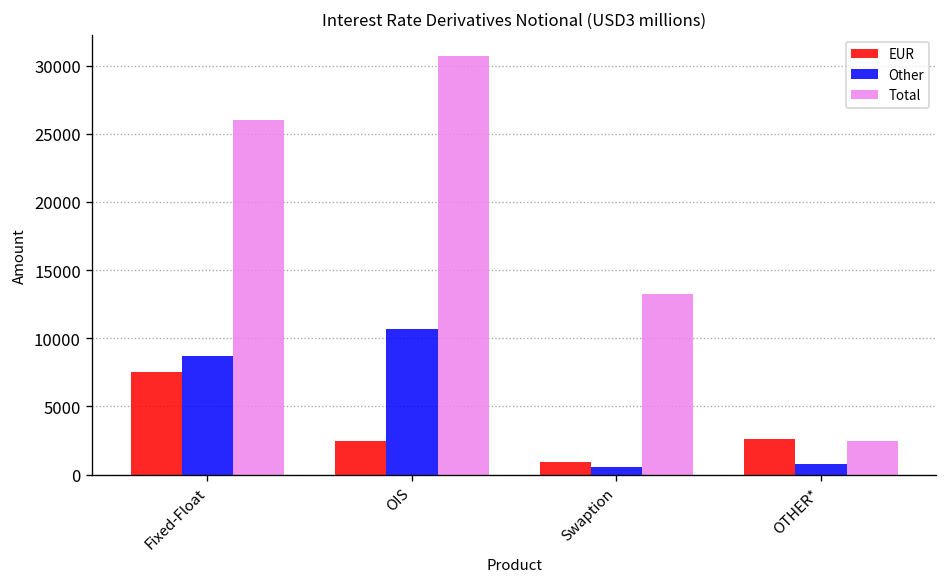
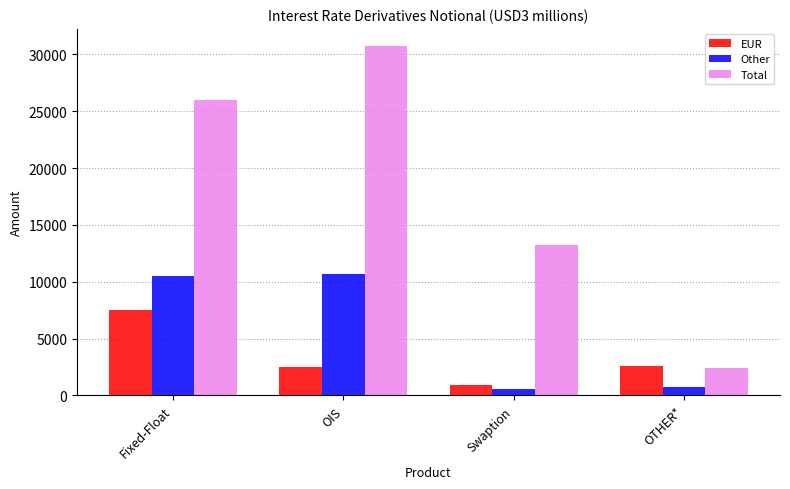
  {
    "EUR": {
      "Fixed-Float": 7500,
      "OIS": 2500,
      "Swaption": 900,
      "OTHER*": 2600
    },
    "Other": {
-     "Fixed-Float": 8700,
+     "Fixed-Float": 10500,
      "OIS": 10700,
      "Swaption": 500,
      "OTHER*": 800
    },
    "Total": {
      "Fixed-Float": 26000,
      "OIS": 30700,
      "Swaption": 13200,
      "OTHER*": 2400
    }
  }
